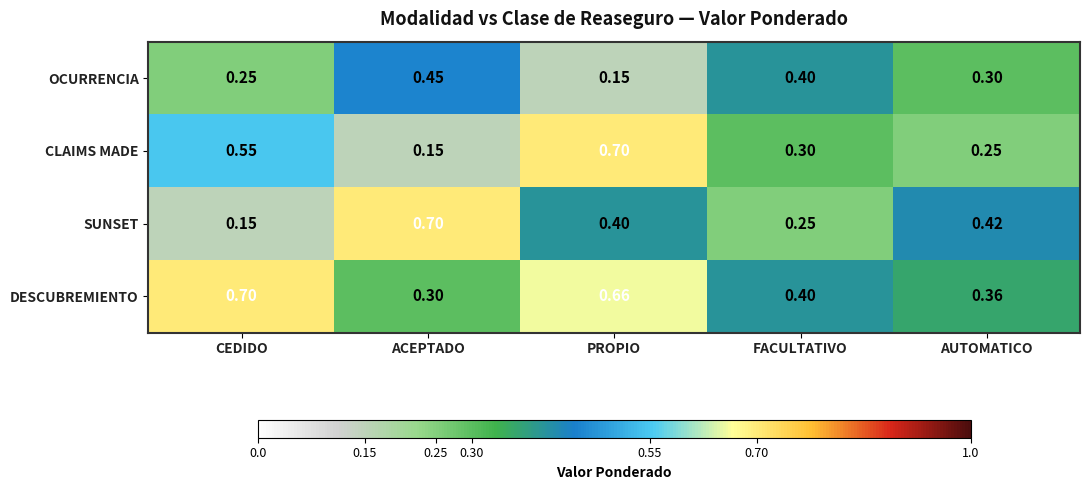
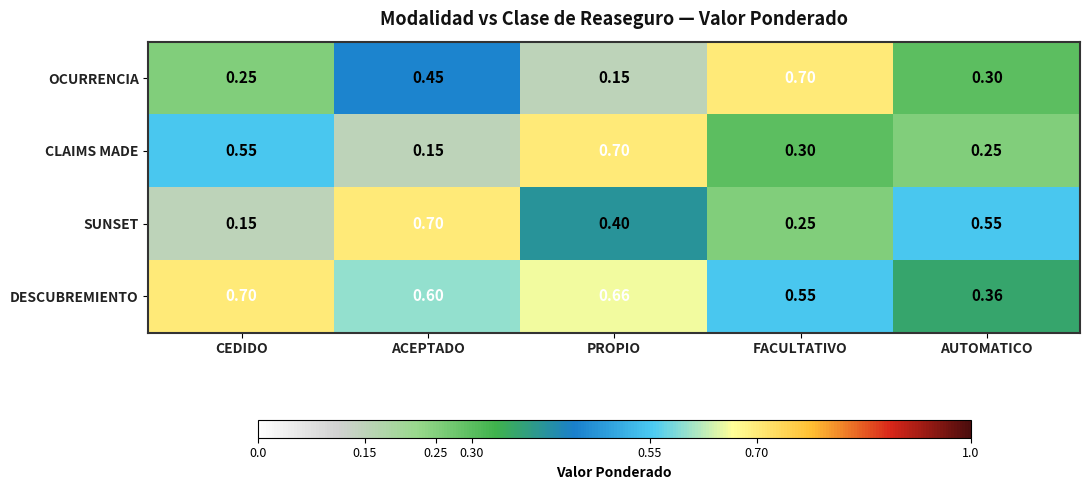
  {
    "OCURRENCIA": {
      "CEDIDO": 0.25,
      "ACEPTADO": 0.45,
      "PROPIO": 0.15,
-     "FACULTATIVO": 0.40,
+     "FACULTATIVO": 0.70,
      "AUTOMATICO": 0.30
    },
    "CLAIMS MADE": {
      "CEDIDO": 0.55,
      "ACEPTADO": 0.15,
      "PROPIO": 0.70,
      "FACULTATIVO": 0.30,
      "AUTOMATICO": 0.25
    },
    "SUNSET": {
      "CEDIDO": 0.15,
      "ACEPTADO": 0.70,
      "PROPIO": 0.40,
      "FACULTATIVO": 0.25,
-     "AUTOMATICO": 0.42
+     "AUTOMATICO": 0.55
    },
    "DESCUBREMIENTO": {
      "CEDIDO": 0.70,
-     "ACEPTADO": 0.30,
+     "ACEPTADO": 0.60,
      "PROPIO": 0.66,
-     "FACULTATIVO": 0.40,
+     "FACULTATIVO": 0.55,
      "AUTOMATICO": 0.36
    }
  }
